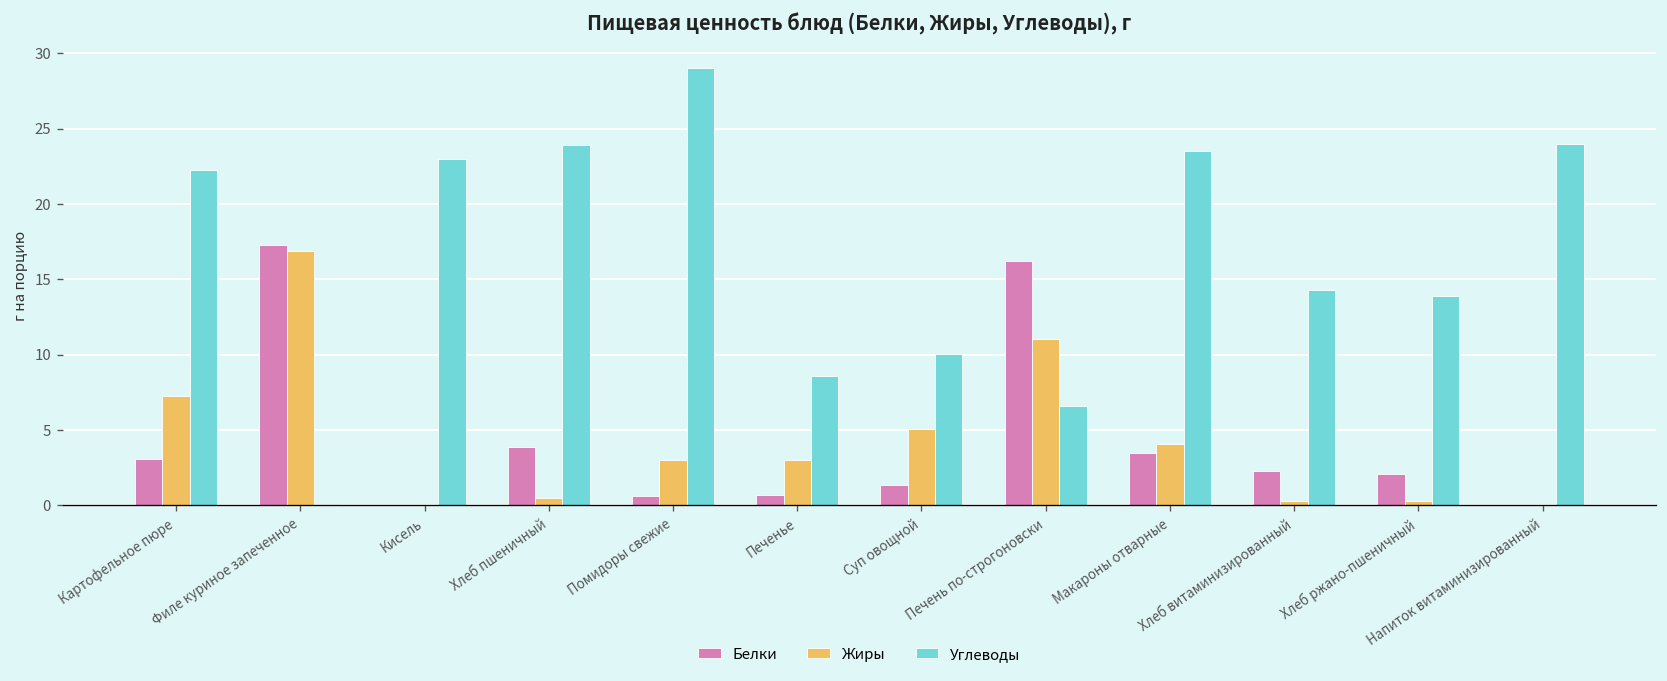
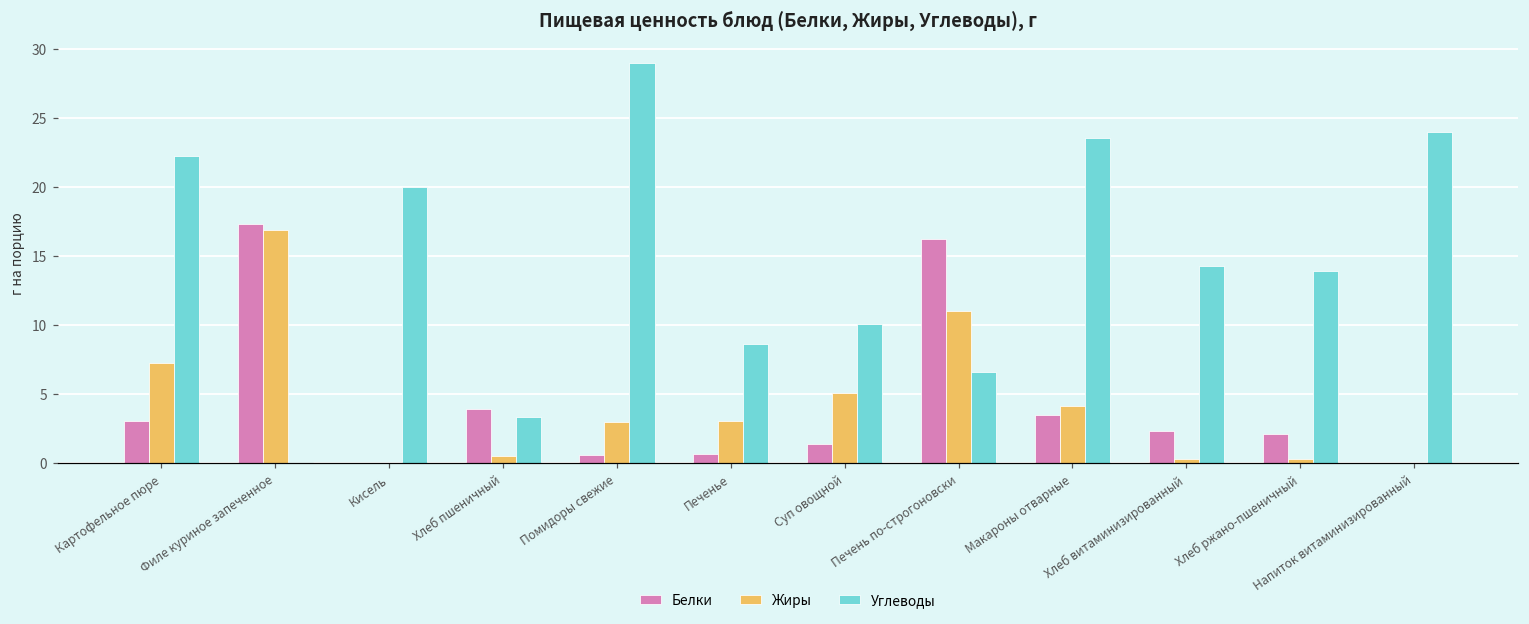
  {
    "Белки": {
      "Картофельное пюре": 3.1,
      "Филе куриное запеченное": 17.3,
      "Кисель": 0.0,
      "Хлеб пшеничный": 3.9,
      "Помидоры свежие": 0.6,
      "Печенье": 0.7,
      "Суп овощной": 1.4,
      "Печень по-строгоновски": 16.2,
      "Макароны отварные": 3.5,
      "Хлеб витаминизированный": 2.3,
      "Хлеб ржано-пшеничный": 2.1,
      "Напиток витаминизированный": 0.0
    },
    "Жиры": {
      "Картофельное пюре": 7.2,
      "Филе куриное запеченное": 16.9,
      "Кисель": 0.0,
      "Хлеб пшеничный": 0.5,
      "Помидоры свежие": 3.0,
      "Печенье": 3.0,
      "Суп овощной": 5.1,
      "Печень по-строгоновски": 11.0,
      "Макароны отварные": 4.1,
      "Хлеб витаминизированный": 0.3,
      "Хлеб ржано-пшеничный": 0.3,
      "Напиток витаминизированный": 0.0
    },
    "Углеводы": {
      "Картофельное пюре": 22.3,
-     "Кисель": 23,
-     "Хлеб пшеничный": 23.9,
+     "Кисель": 20,
+     "Хлеб пшеничный": 3.3,
      "Помидоры свежие": 29.0,
      "Печенье": 8.6,
      "Суп овощной": 10.1,
      "Печень по-строгоновски": 6.6,
      "Макароны отварные": 23.5,
      "Хлеб витаминизированный": 14.3,
      "Хлеб ржано-пшеничный": 13.9,
      "Напиток витаминизированный": 24.0
    }
  }
